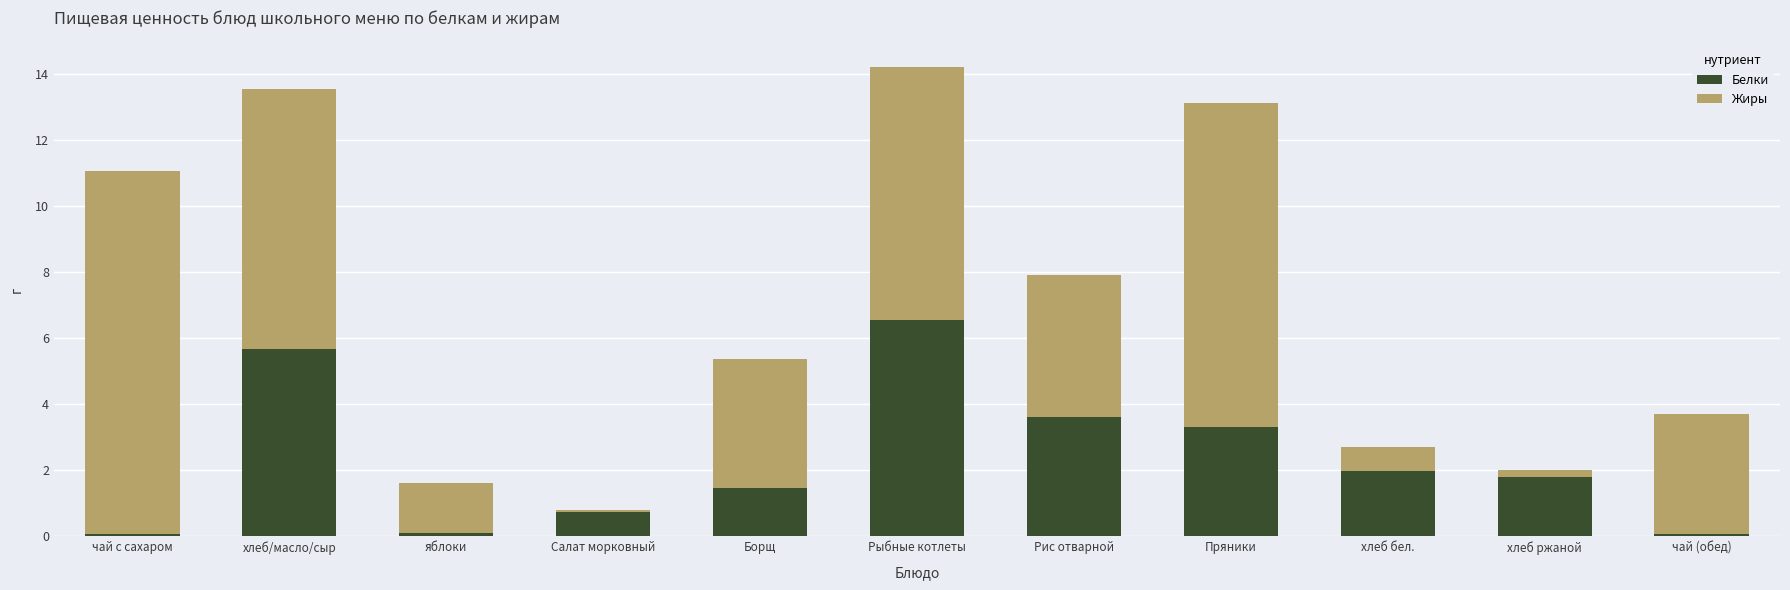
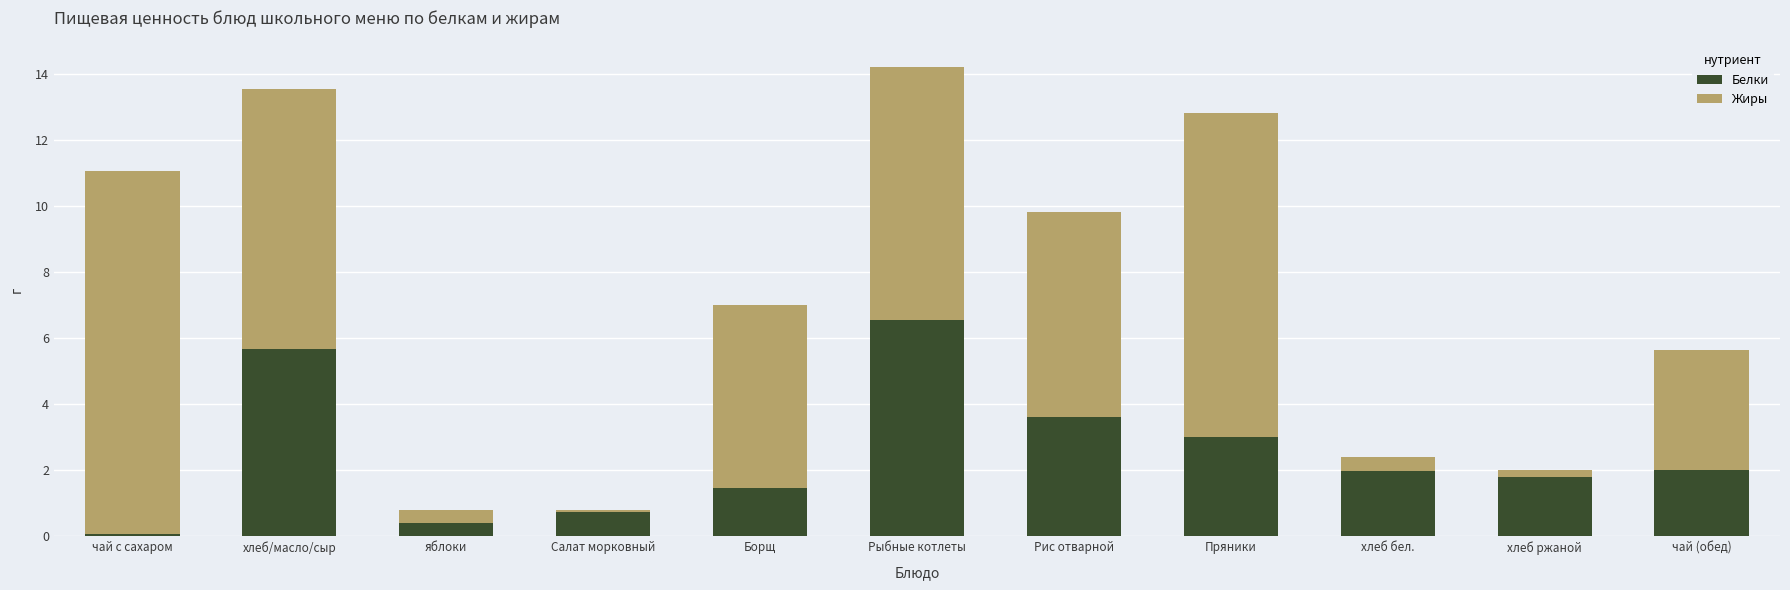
  {
    "Белки": {
      "хлеб/масло/сыр": 5.7,
-     "яблоки": 0.1,
+     "яблоки": 0.4,
      "Салат морковный": 0.7,
      "Борщ": 1.5,
      "Рыбные котлеты": 6.5,
      "Рис отварной": 3.6,
-     "Пряники": 3.3,
+     "Пряники": 3.0,
      "хлеб бел.": 2.0,
      "хлеб ржаной": 1.8,
-     "чай (обед)": 0.1
+     "чай (обед)": 2.0
    },
    "Жиры": {
      "чай с сахаром": 11.0,
      "хлеб/масло/сыр": 7.9,
-     "яблоки": 1.5,
-     "Борщ": 3.9,
+     "яблоки": 0.4,
+     "Борщ": 5.6,
      "Рыбные котлеты": 7.7,
-     "Рис отварной": 4.3,
+     "Рис отварной": 6.2,
      "Пряники": 9.8,
-     "хлеб бел.": 0.7,
+     "хлеб бел.": 0.4,
      "хлеб ржаной": 0.2,
      "чай (обед)": 3.6
    }
  }
